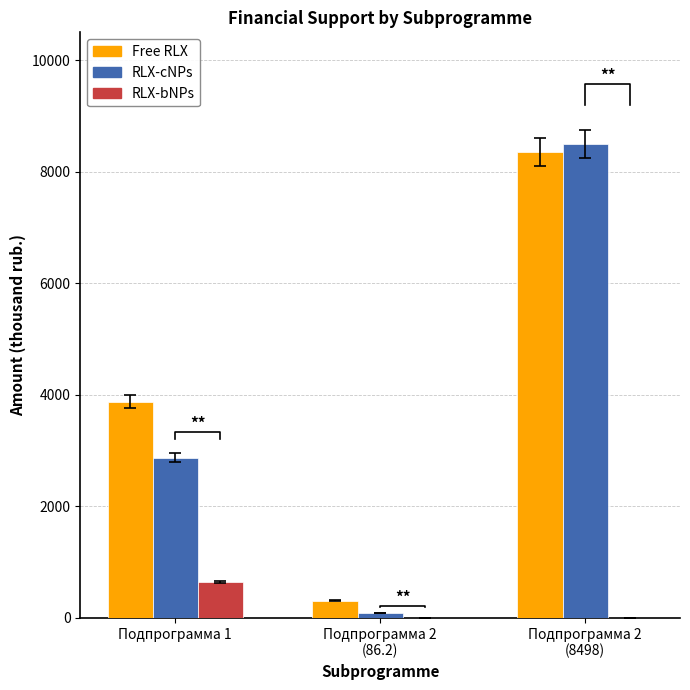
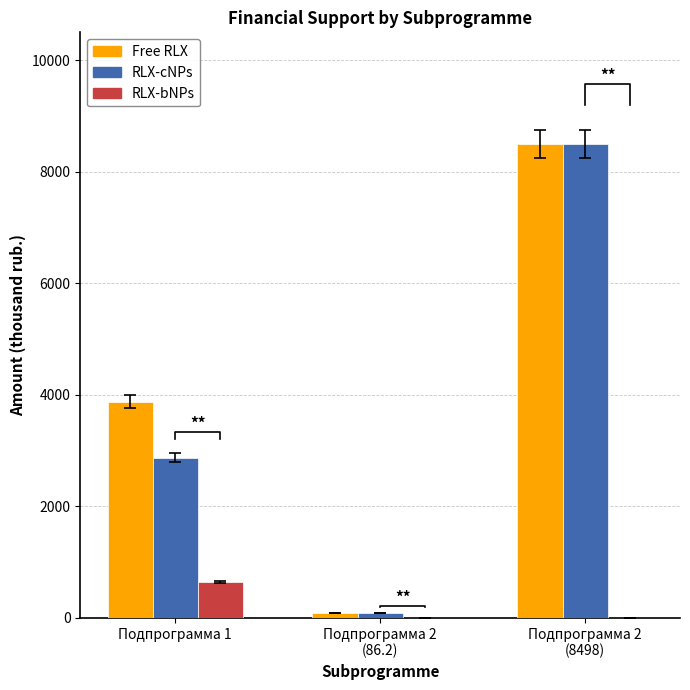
  {
    "Free RLX": {
      "Подпрограмма 1": 3900,
-     "Подпрограмма 2 (86.2)": 300,
-     "Подпрограмма 2 (8498)": 8400
+     "Подпрограмма 2 (86.2)": 100,
+     "Подпрограмма 2 (8498)": 8500
    },
    "RLX-bNPs": {
      "Подпрограмма 1": 600,
      "Подпрограмма 2 (86.2)": 0,
      "Подпрограмма 2 (8498)": 0
    }
  }
